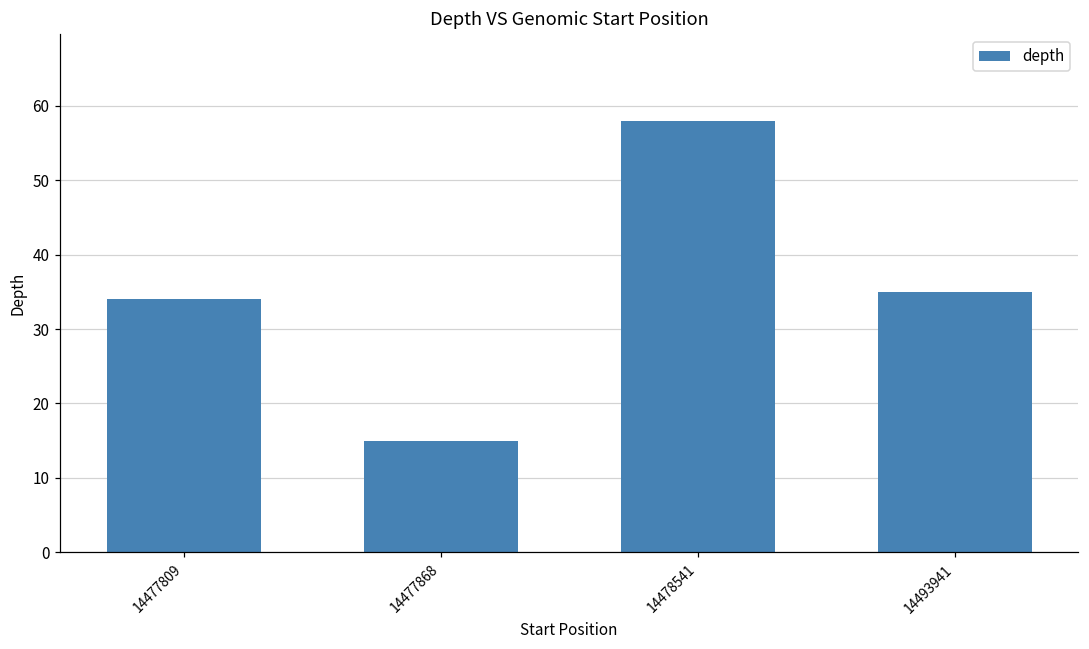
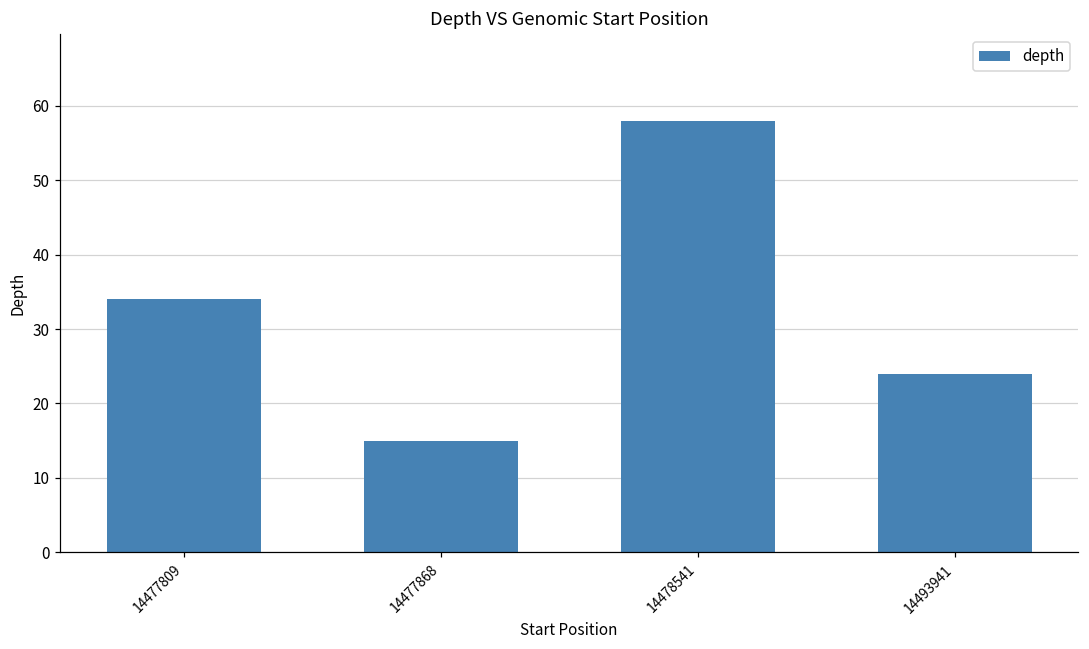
  {
    "14477809": 34,
    "14477868": 15,
    "14478541": 58,
-   "14493941": 35
+   "14493941": 24
  }
